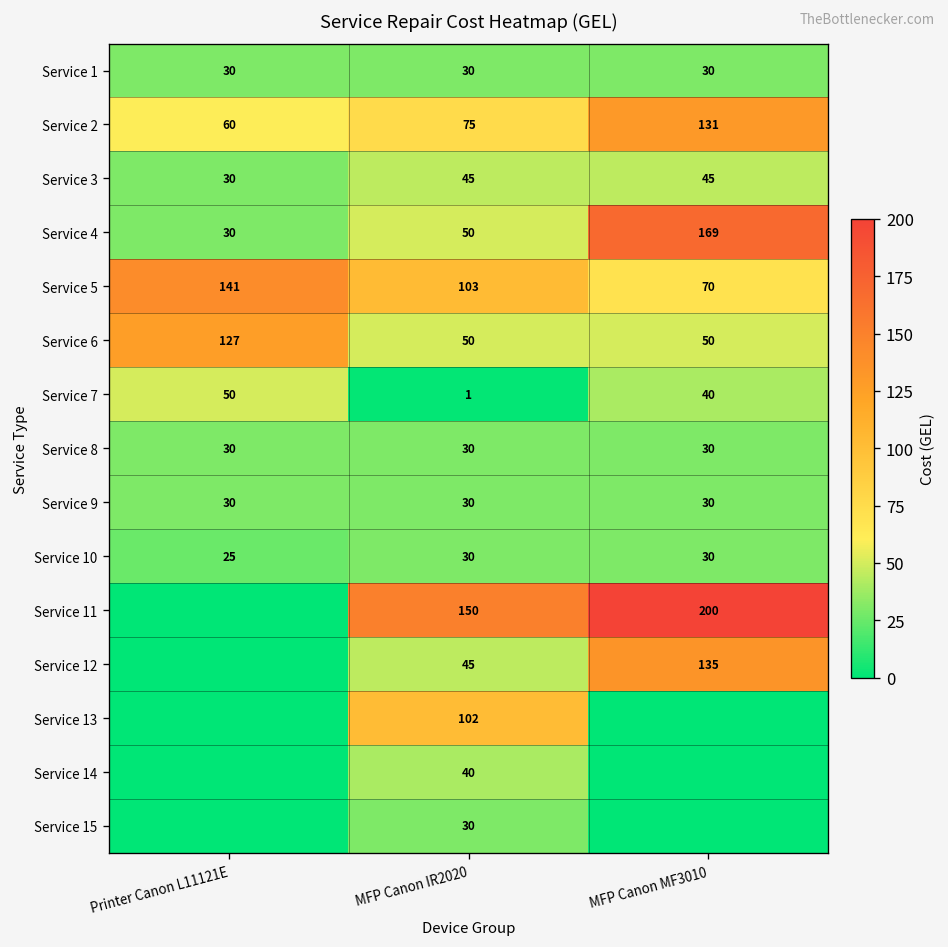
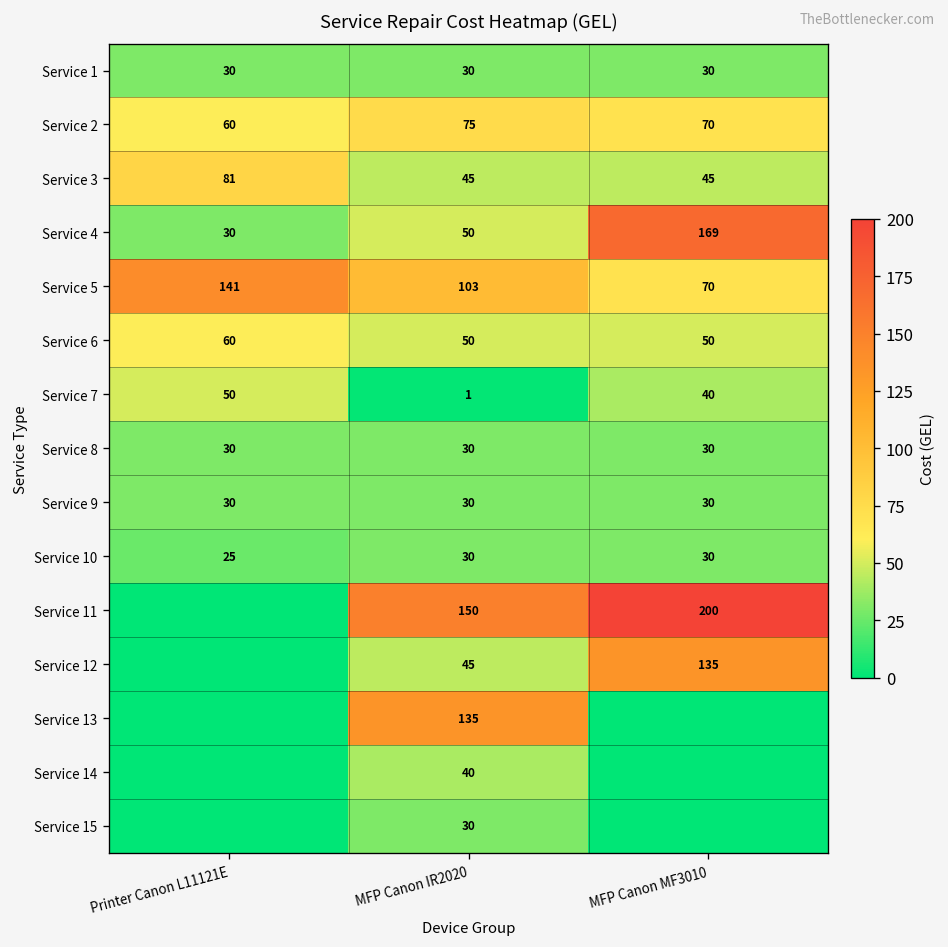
  {
    "Service 1": {
      "Printer Canon L11121E": 30,
      "MFP Canon IR2020": 30,
      "MFP Canon MF3010": 30
    },
    "Service 2": {
      "Printer Canon L11121E": 60,
      "MFP Canon IR2020": 75,
-     "MFP Canon MF3010": 131
+     "MFP Canon MF3010": 70
    },
    "Service 3": {
-     "Printer Canon L11121E": 30,
+     "Printer Canon L11121E": 81,
      "MFP Canon IR2020": 45,
      "MFP Canon MF3010": 45
    },
    "Service 4": {
      "Printer Canon L11121E": 30,
      "MFP Canon IR2020": 50,
      "MFP Canon MF3010": 169
    },
    "Service 5": {
      "Printer Canon L11121E": 141,
      "MFP Canon IR2020": 103,
      "MFP Canon MF3010": 70
    },
    "Service 6": {
-     "Printer Canon L11121E": 127,
+     "Printer Canon L11121E": 60,
      "MFP Canon IR2020": 50,
      "MFP Canon MF3010": 50
    },
    "Service 7": {
      "Printer Canon L11121E": 50,
      "MFP Canon IR2020": 1,
      "MFP Canon MF3010": 40
    },
    "Service 8": {
      "Printer Canon L11121E": 30,
      "MFP Canon IR2020": 30,
      "MFP Canon MF3010": 30
    },
    "Service 9": {
      "Printer Canon L11121E": 30,
      "MFP Canon IR2020": 30,
      "MFP Canon MF3010": 30
    },
    "Service 10": {
      "Printer Canon L11121E": 25,
      "MFP Canon IR2020": 30,
      "MFP Canon MF3010": 30
    },
    "Service 11": {
      "MFP Canon IR2020": 150,
      "MFP Canon MF3010": 200
    },
    "Service 12": {
      "MFP Canon IR2020": 45,
      "MFP Canon MF3010": 135
    },
    "Service 13": {
-     "MFP Canon IR2020": 102
+     "MFP Canon IR2020": 135
    },
    "Service 14": {
      "MFP Canon IR2020": 40
    },
    "Service 15": {
      "MFP Canon IR2020": 30
    }
  }
